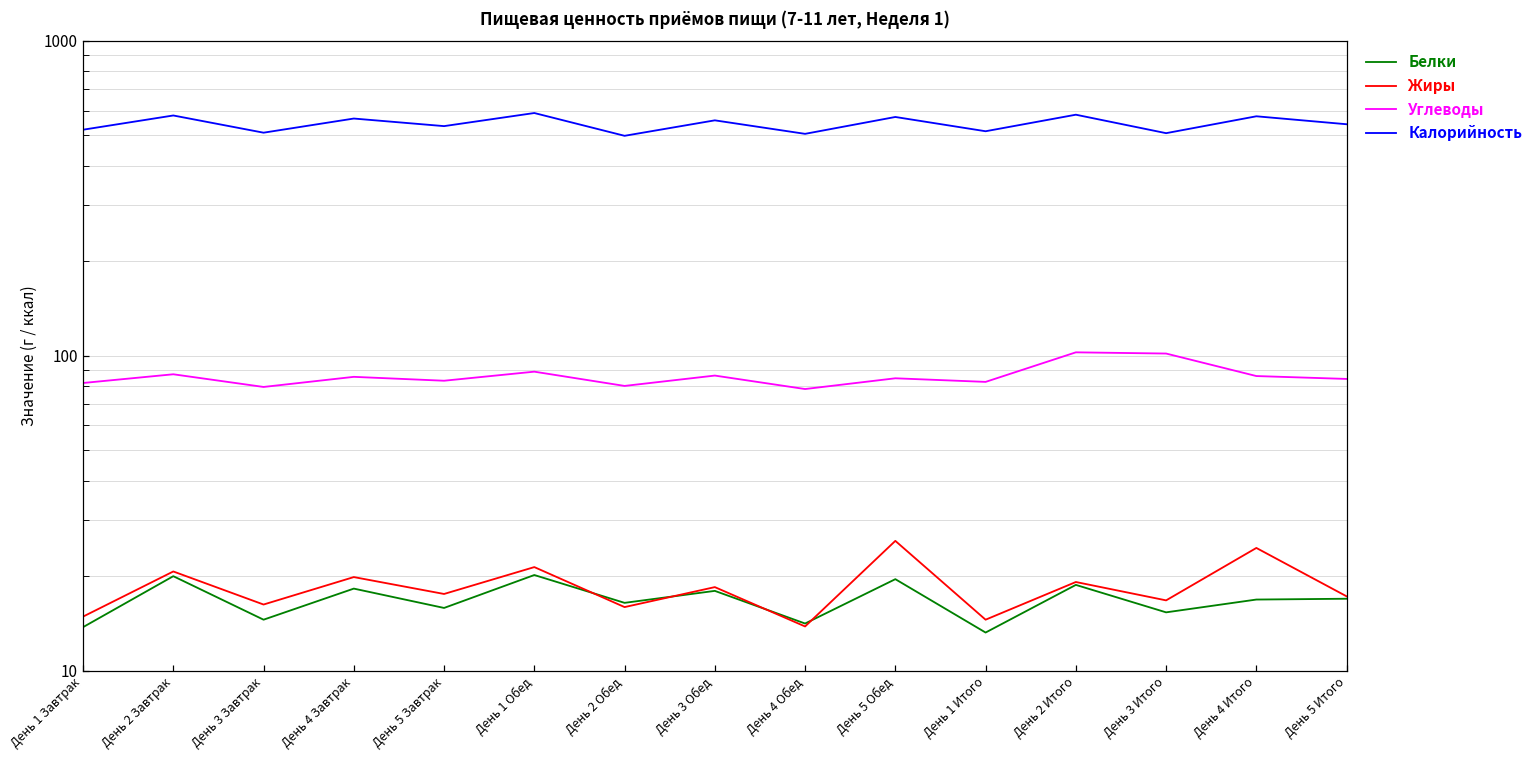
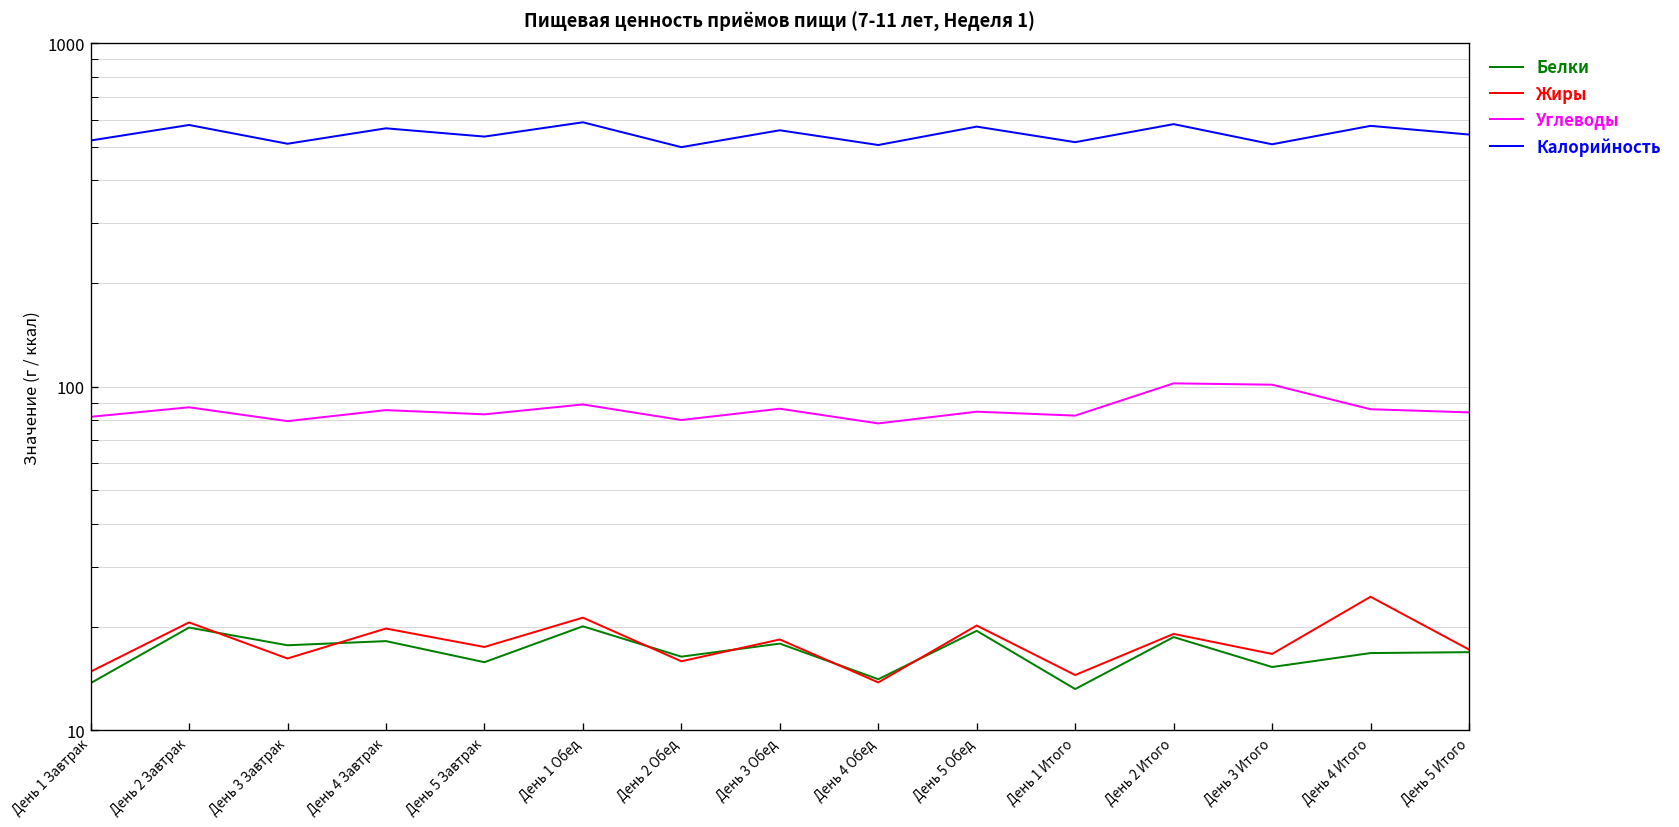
  {
    "Белки": {
      "День 1 Завтрак": 14,
      "День 2 Завтрак": 20,
-     "День 3 Завтрак": 15,
+     "День 3 Завтрак": 18,
      "День 4 Завтрак": 18,
      "День 5 Завтрак": 16,
      "День 1 Обед": 20,
      "День 2 Обед": 16,
      "День 3 Обед": 18,
      "День 4 Обед": 14,
      "День 5 Обед": 20,
      "День 1 Итого": 13,
      "День 2 Итого": 19,
      "День 3 Итого": 15,
      "День 4 Итого": 17
    },
    "Жиры": {
      "День 1 Завтрак": 15,
      "День 2 Завтрак": 21,
      "День 3 Завтрак": 16,
      "День 4 Завтрак": 20,
      "День 5 Завтрак": 18,
      "День 1 Обед": 21,
      "День 2 Обед": 16,
      "День 3 Обед": 18,
      "День 4 Обед": 14,
-     "День 5 Обед": 26,
+     "День 5 Обед": 20,
      "День 1 Итого": 15,
      "День 2 Итого": 19,
      "День 3 Итого": 17,
      "День 4 Итого": 25
    },
    "Углеводы": {
      "День 1 Завтрак": 82,
      "День 2 Завтрак": 87,
      "День 3 Завтрак": 80,
      "День 4 Завтрак": 86,
      "День 5 Завтрак": 83,
      "День 1 Обед": 89,
      "День 2 Обед": 80,
      "День 3 Обед": 86,
      "День 4 Обед": 78,
      "День 5 Обед": 85,
      "День 1 Итого": 83,
      "День 2 Итого": 102,
      "День 3 Итого": 102,
      "День 4 Итого": 86,
      "День 5 Итого": 84
    },
    "Калорийность": {
      "День 1 Завтрак": 520,
      "День 2 Завтрак": 580,
      "День 3 Завтрак": 510,
      "День 4 Завтрак": 570,
      "День 5 Завтрак": 540,
      "День 1 Обед": 590,
      "День 2 Обед": 500,
      "День 3 Обед": 560,
      "День 4 Обед": 510,
      "День 5 Обед": 570,
      "День 1 Итого": 520,
      "День 2 Итого": 580,
      "День 3 Итого": 510,
      "День 4 Итого": 580,
      "День 5 Итого": 540
    }
  }
